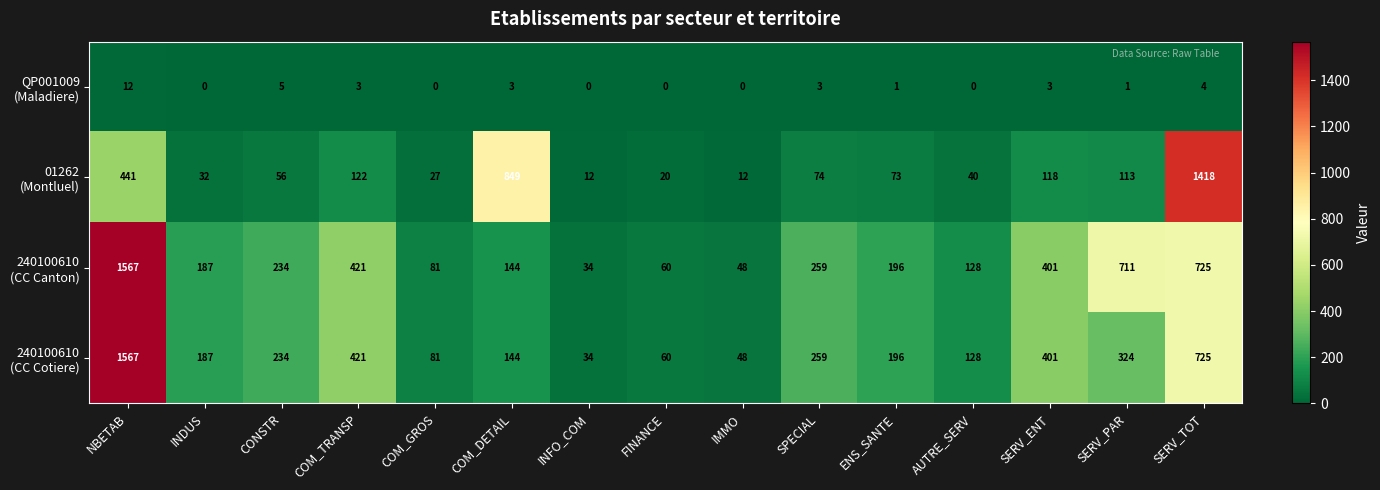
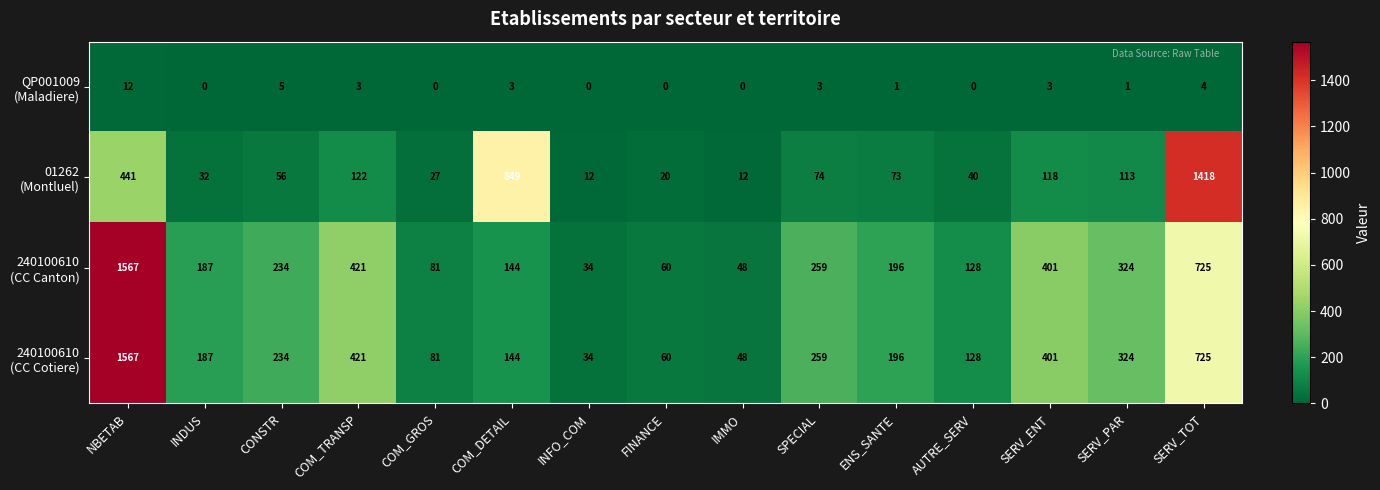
  {
    "QP001009 (Maladiere)": {
      "NBETAB": 12,
      "INDUS": 0,
      "CONSTR": 5,
      "COM_TRANSP": 3,
      "COM_GROS": 0,
      "COM_DETAIL": 3,
      "INFO_COM": 0,
      "FINANCE": 0,
      "IMMO": 0,
      "SPECIAL": 3,
      "ENS_SANTE": 1,
      "AUTRE_SERV": 0,
      "SERV_ENT": 3,
      "SERV_PAR": 1
    },
    "01262 (Montluel)": {
      "NBETAB": 441,
      "INDUS": 32,
      "CONSTR": 56,
      "COM_TRANSP": 122,
      "COM_GROS": 27,
      "COM_DETAIL": 849,
      "INFO_COM": 12,
      "FINANCE": 20,
      "IMMO": 12,
      "SPECIAL": 74,
      "ENS_SANTE": 73,
      "AUTRE_SERV": 40,
      "SERV_ENT": 118,
      "SERV_PAR": 113,
      "SERV_TOT": 1418
    },
    "240100610 (CC Canton)": {
      "NBETAB": 1567,
      "INDUS": 187,
      "CONSTR": 234,
      "COM_TRANSP": 421,
      "COM_GROS": 81,
      "COM_DETAIL": 144,
      "INFO_COM": 34,
      "FINANCE": 60,
      "IMMO": 48,
      "SPECIAL": 259,
      "ENS_SANTE": 196,
      "AUTRE_SERV": 128,
      "SERV_ENT": 401,
-     "SERV_PAR": 711,
+     "SERV_PAR": 324,
      "SERV_TOT": 725
    },
    "240100610 (CC Cotiere)": {
      "NBETAB": 1567,
      "INDUS": 187,
      "CONSTR": 234,
      "COM_TRANSP": 421,
      "COM_GROS": 81,
      "COM_DETAIL": 144,
      "INFO_COM": 34,
      "FINANCE": 60,
      "IMMO": 48,
      "SPECIAL": 259,
      "ENS_SANTE": 196,
      "AUTRE_SERV": 128,
      "SERV_ENT": 401,
      "SERV_PAR": 324,
      "SERV_TOT": 725
    }
  }
